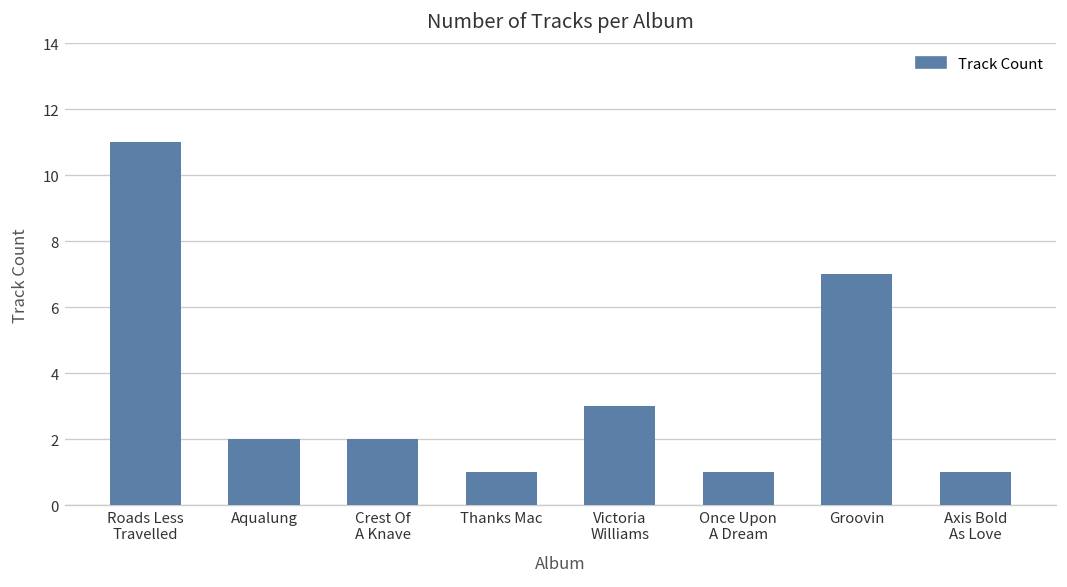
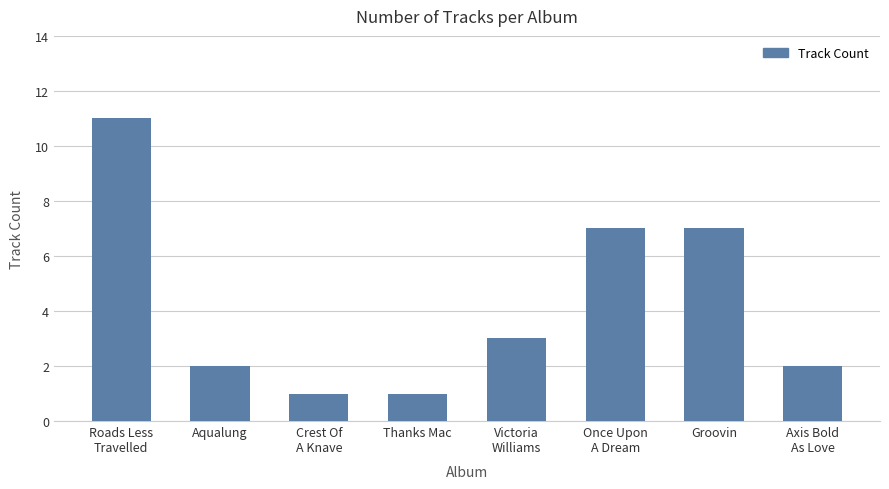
  {
    "Roads Less Travelled": 11,
    "Aqualung": 2,
-   "Crest Of A Knave": 2,
+   "Crest Of A Knave": 1,
    "Thanks Mac": 1,
    "Victoria Williams": 3,
-   "Once Upon A Dream": 1,
+   "Once Upon A Dream": 7,
    "Groovin": 7,
-   "Axis Bold As Love": 1
+   "Axis Bold As Love": 2
  }
